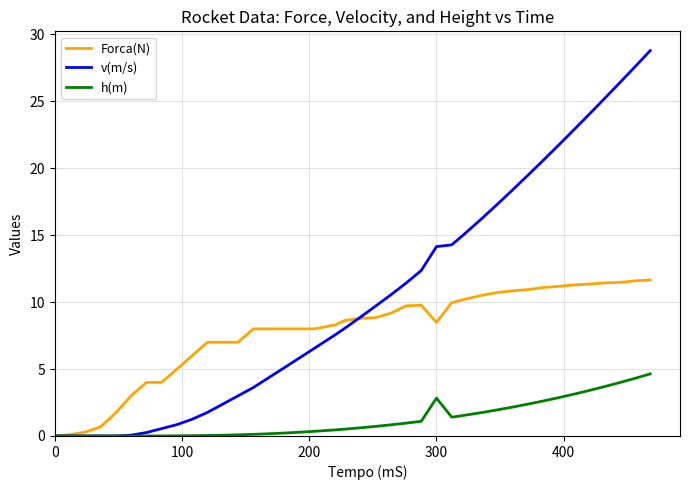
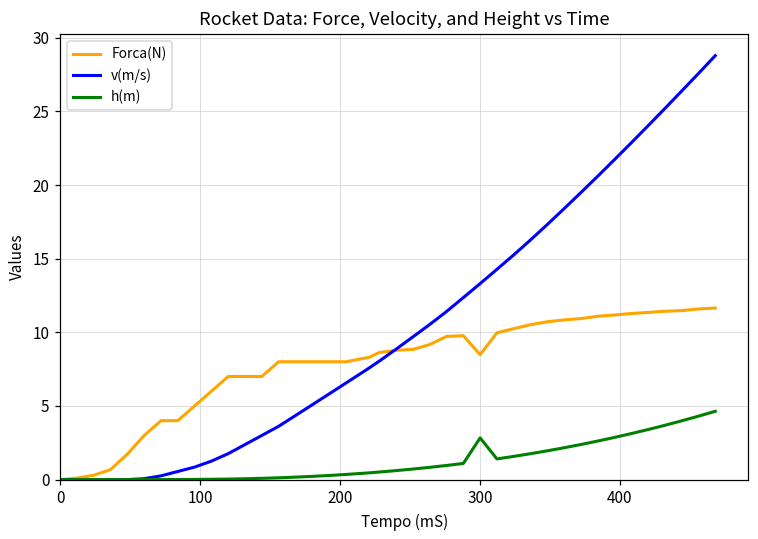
  {
    "Forca(N)": {
      "300": 8.5
    },
    "v(m/s)": {
-     "300": 14.1
+     "300": 13.3
    },
    "h(m)": {
      "300": 2.8
    }
  }
